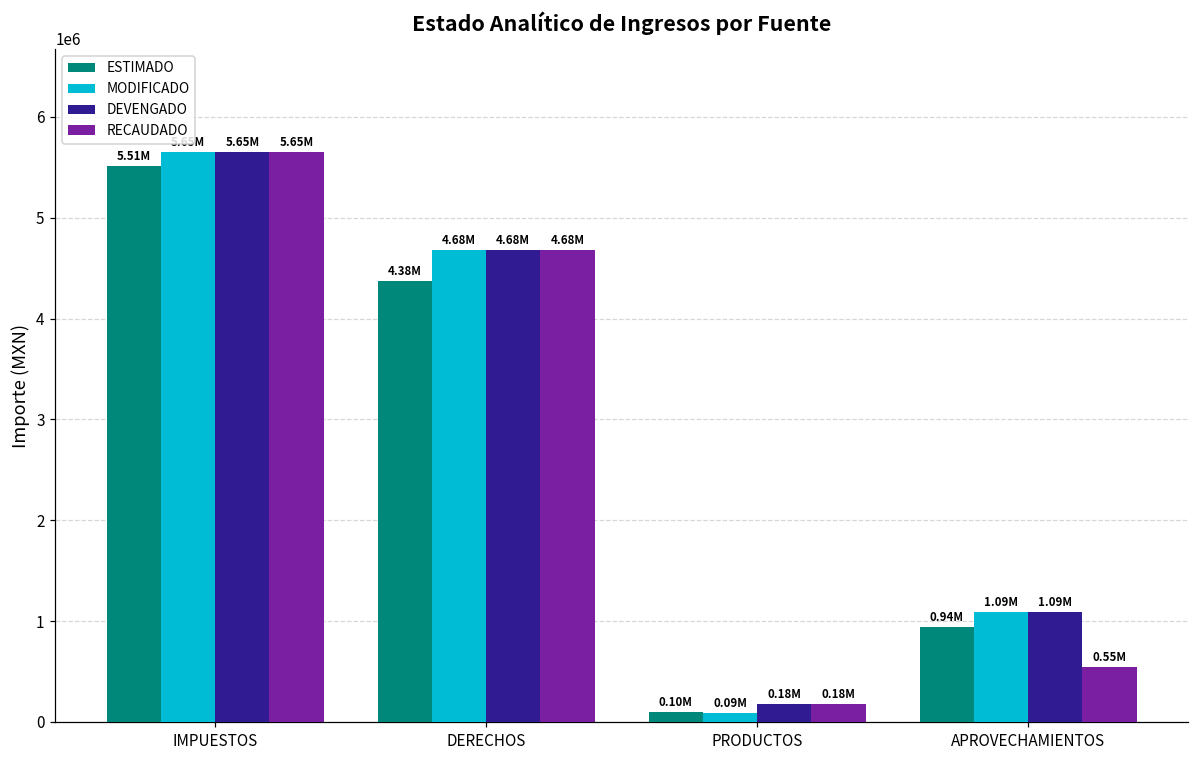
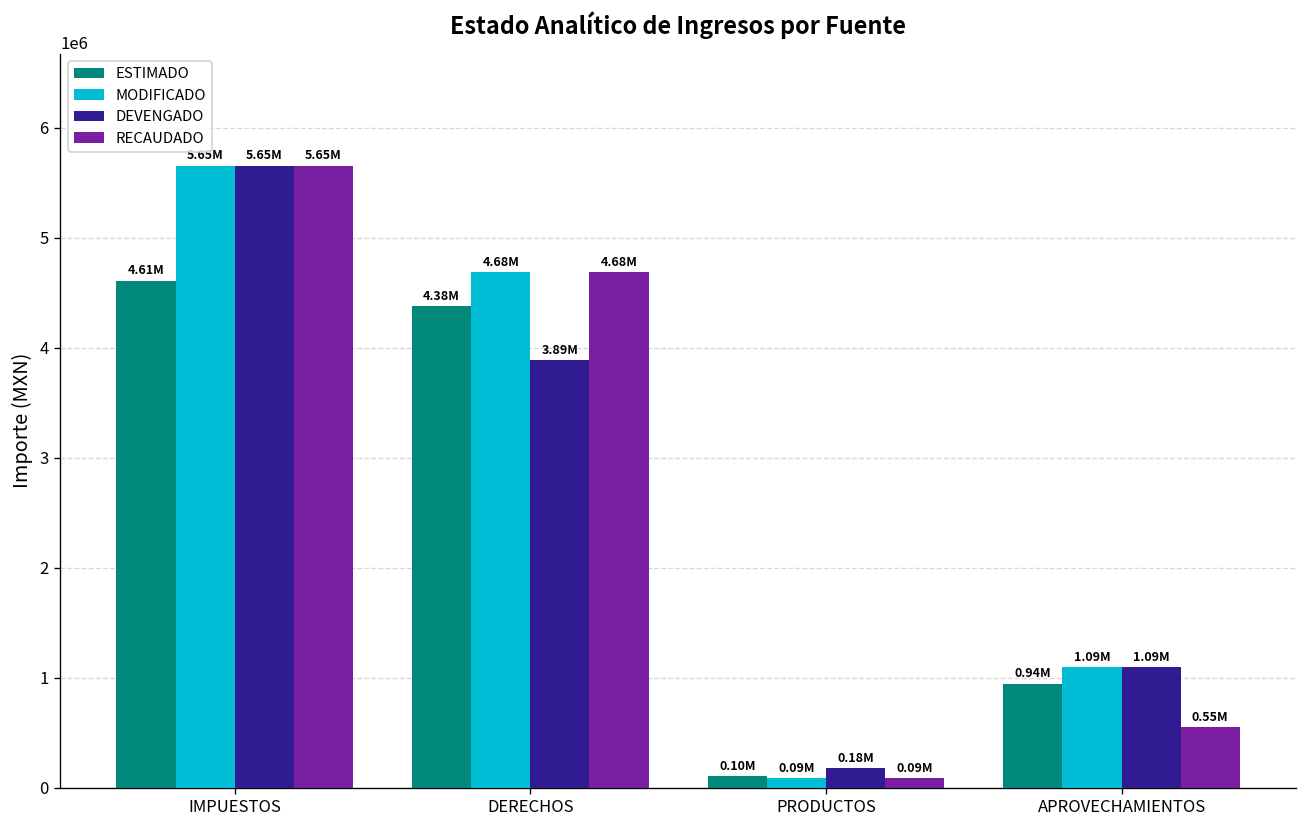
  {
    "ESTIMADO": {
-     "IMPUESTOS": "5.51M",
+     "IMPUESTOS": "4.61M",
      "DERECHOS": "4.38M",
      "PRODUCTOS": "0.10M",
      "APROVECHAMIENTOS": "0.94M"
    },
    "MODIFICADO": {
      "DERECHOS": "4.68M",
      "PRODUCTOS": "0.09M",
      "APROVECHAMIENTOS": "1.09M"
    },
    "DEVENGADO": {
      "IMPUESTOS": "5.65M",
-     "DERECHOS": "4.68M",
+     "DERECHOS": "3.89M",
      "PRODUCTOS": "0.18M",
      "APROVECHAMIENTOS": "1.09M"
    },
    "RECAUDADO": {
      "IMPUESTOS": "5.65M",
      "DERECHOS": "4.68M",
-     "PRODUCTOS": "0.18M",
+     "PRODUCTOS": "0.09M",
      "APROVECHAMIENTOS": "0.55M"
    }
  }
